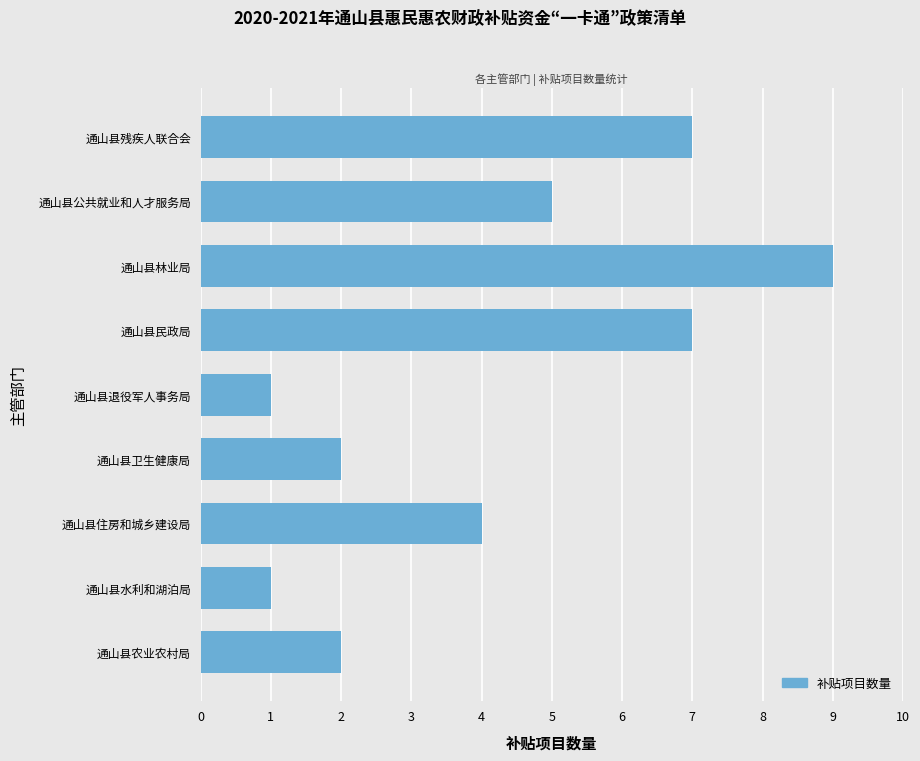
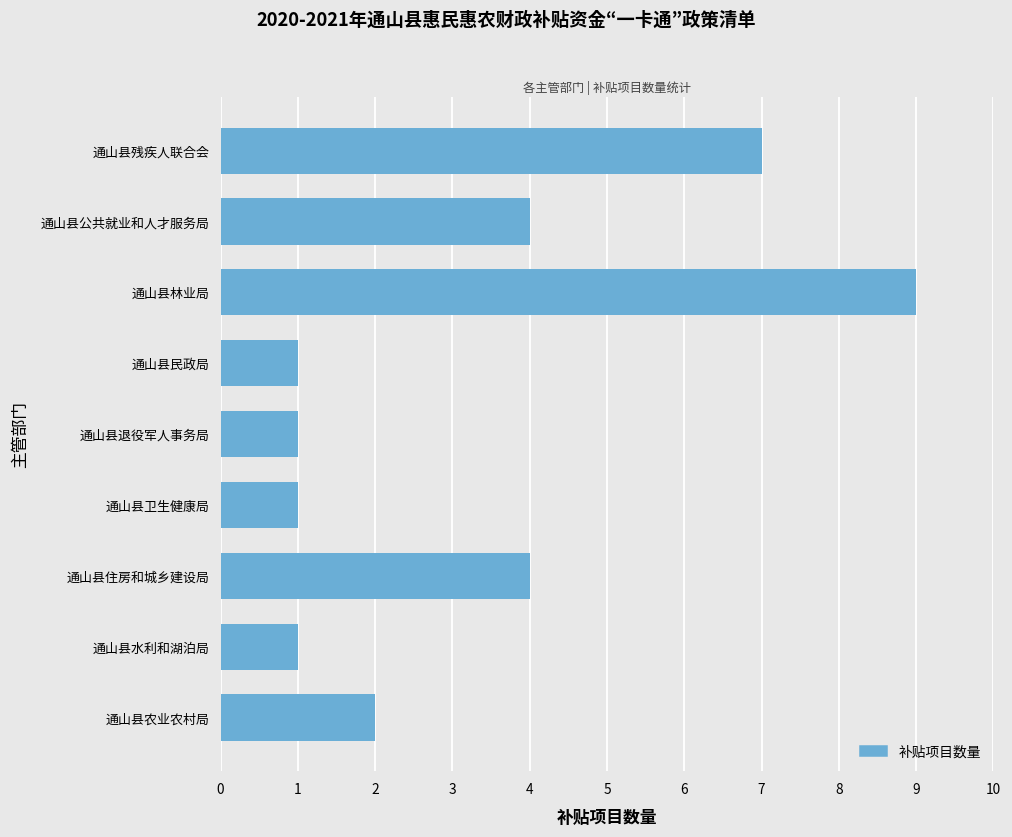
  {
    "通山县残疾人联合会": 7,
-   "通山县公共就业和人才服务局": 5,
+   "通山县公共就业和人才服务局": 4,
    "通山县林业局": 9,
-   "通山县民政局": 7,
+   "通山县民政局": 1,
    "通山县退役军人事务局": 1,
-   "通山县卫生健康局": 2,
+   "通山县卫生健康局": 1,
    "通山县住房和城乡建设局": 4,
    "通山县水利和湖泊局": 1,
    "通山县农业农村局": 2
  }
